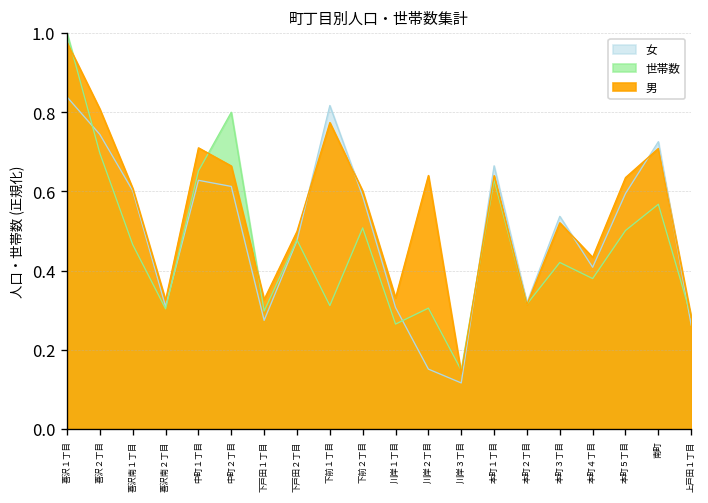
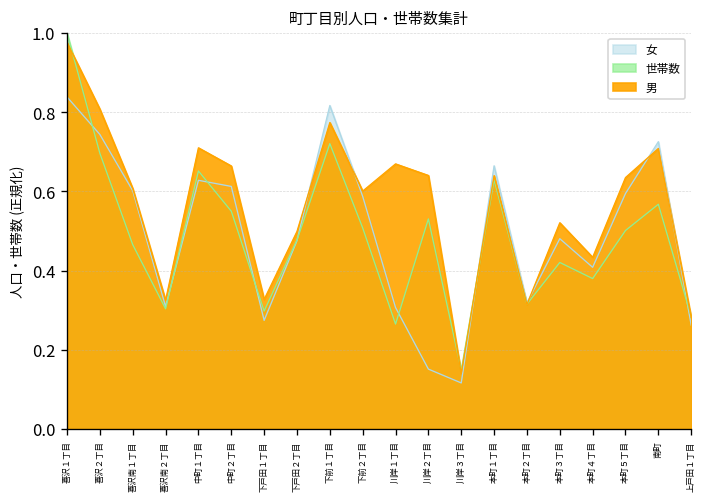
  {
    "女": {
      "喜沢１丁目": 0.84,
      "喜沢２丁目": 0.74,
      "中町１丁目": 0.63,
      "中町２丁目": 0.61,
      "下戸田１丁目": 0.27,
      "下前１丁目": 0.82,
      "下前２丁目": 0.59,
      "川岸１丁目": 0.31,
      "川岸２丁目": 0.15,
      "川岸３丁目": 0.12,
      "本町１丁目": 0.66,
-     "本町３丁目": 0.54,
+     "本町３丁目": 0.48,
      "本町４丁目": 0.41,
      "本町５丁目": 0.59,
      "南町": 0.73,
      "上戸田１丁目": 0.26
    },
    "世帯数": {
      "喜沢１丁目": 1.00,
      "喜沢２丁目": 0.70,
      "喜沢南１丁目": 0.47,
      "中町１丁目": 0.65,
-     "中町２丁目": 0.80,
+     "中町２丁目": 0.55,
      "下戸田１丁目": 0.30,
-     "下前１丁目": 0.31,
+     "下前１丁目": 0.72,
      "下前２丁目": 0.51,
      "川岸１丁目": 0.26,
-     "川岸２丁目": 0.31,
+     "川岸２丁目": 0.53,
      "川岸３丁目": 0.15,
      "本町１丁目": 0.63,
      "本町３丁目": 0.42,
      "本町４丁目": 0.38,
      "本町５丁目": 0.50,
      "南町": 0.57
    },
    "男": {
      "喜沢１丁目": 0.98,
      "喜沢２丁目": 0.81,
      "喜沢南２丁目": 0.32,
      "中町１丁目": 0.71,
      "中町２丁目": 0.66,
      "下戸田１丁目": 0.33,
      "下戸田２丁目": 0.50,
      "下前１丁目": 0.77,
      "下前２丁目": 0.60,
-     "川岸１丁目": 0.33,
+     "川岸１丁目": 0.67,
      "川岸２丁目": 0.64,
      "川岸３丁目": 0.14,
      "本町１丁目": 0.64,
      "本町３丁目": 0.52,
      "本町４丁目": 0.43,
      "本町５丁目": 0.63,
      "南町": 0.71
    }
  }
